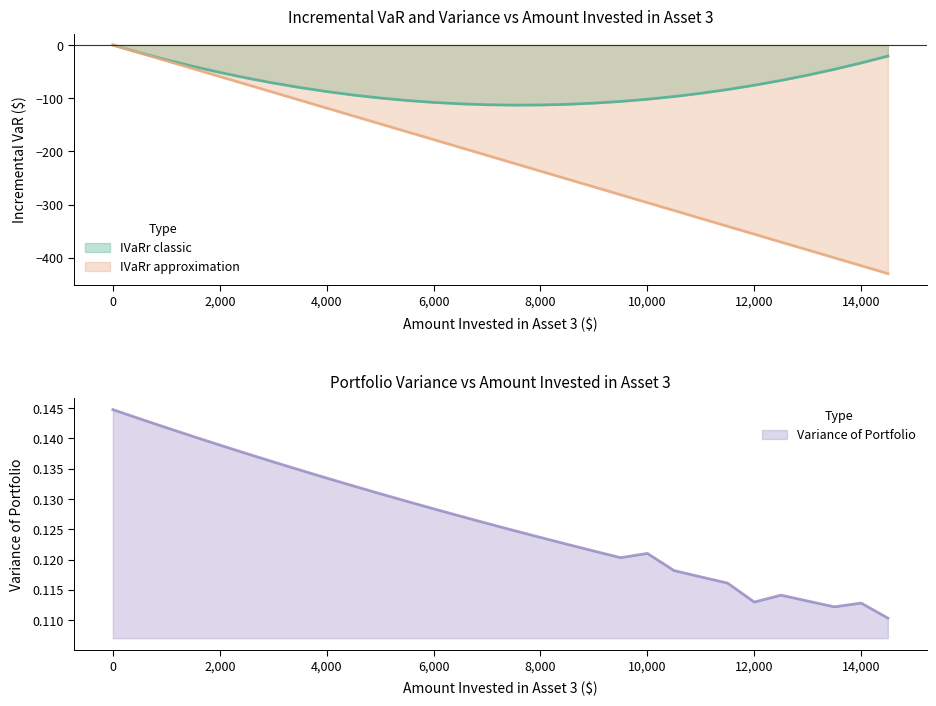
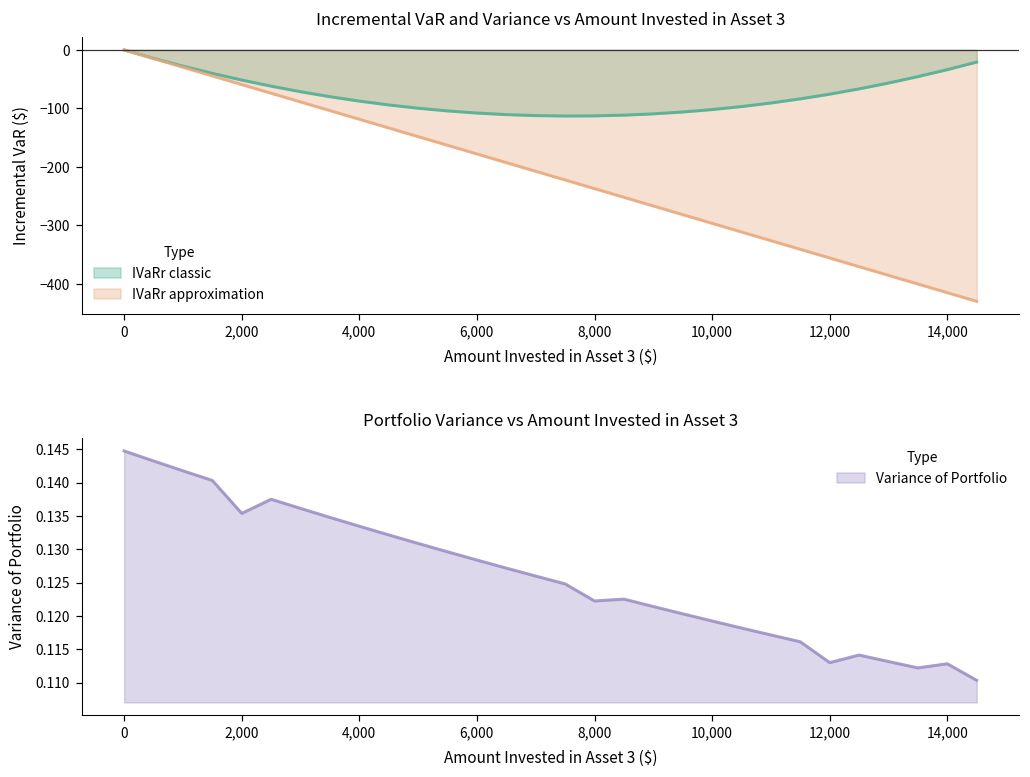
  {
    "Portfolio Variance vs Amount Invested in Asset 3": {
      "0": 0.145,
-     "2,000": 0.139,
+     "2,000": 0.135,
      "4,000": 0.133,
      "6,000": 0.128,
-     "8,000": 0.124,
-     "10,000": 0.121,
+     "8,000": 0.122,
+     "10,000": 0.119,
      "12,000": 0.113,
      "14,000": 0.113
    }
  }
